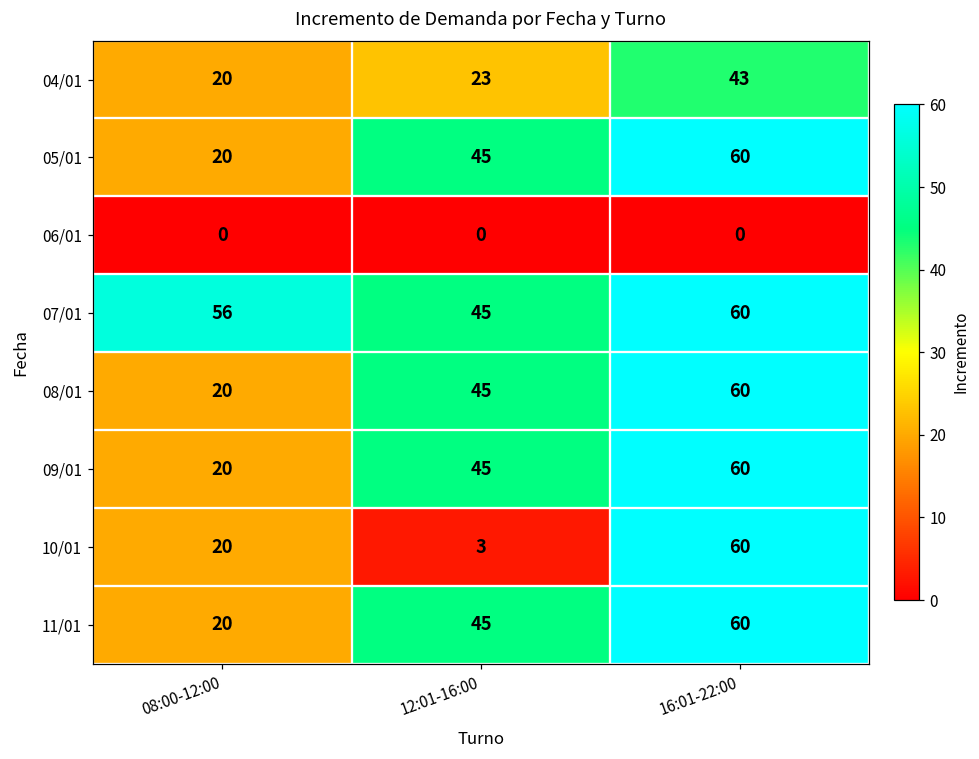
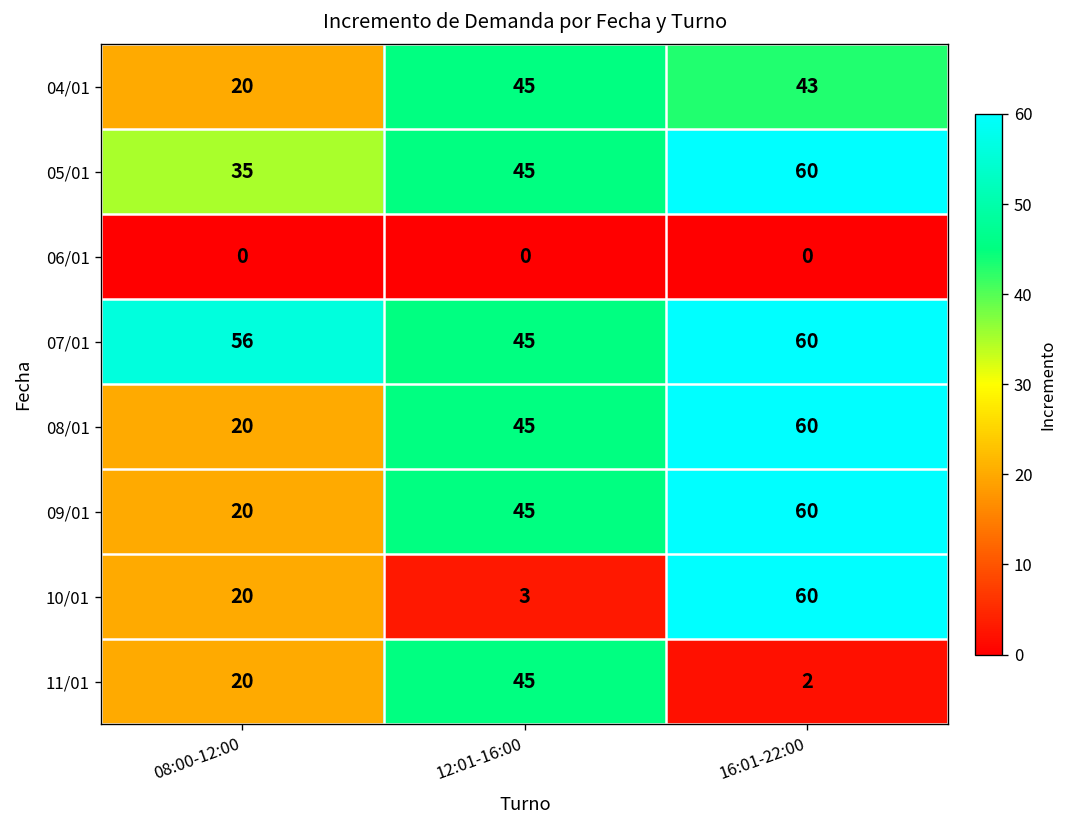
  {
    "04/01": {
      "08:00-12:00": 20,
-     "12:01-16:00": 23,
+     "12:01-16:00": 45,
      "16:01-22:00": 43
    },
    "05/01": {
-     "08:00-12:00": 20,
+     "08:00-12:00": 35,
      "12:01-16:00": 45,
      "16:01-22:00": 60
    },
    "06/01": {
      "08:00-12:00": 0,
      "12:01-16:00": 0,
      "16:01-22:00": 0
    },
    "07/01": {
      "08:00-12:00": 56,
      "12:01-16:00": 45,
      "16:01-22:00": 60
    },
    "08/01": {
      "08:00-12:00": 20,
      "12:01-16:00": 45,
      "16:01-22:00": 60
    },
    "09/01": {
      "08:00-12:00": 20,
      "12:01-16:00": 45,
      "16:01-22:00": 60
    },
    "10/01": {
      "08:00-12:00": 20,
      "12:01-16:00": 3,
      "16:01-22:00": 60
    },
    "11/01": {
      "08:00-12:00": 20,
      "12:01-16:00": 45,
-     "16:01-22:00": 60
+     "16:01-22:00": 2
    }
  }
